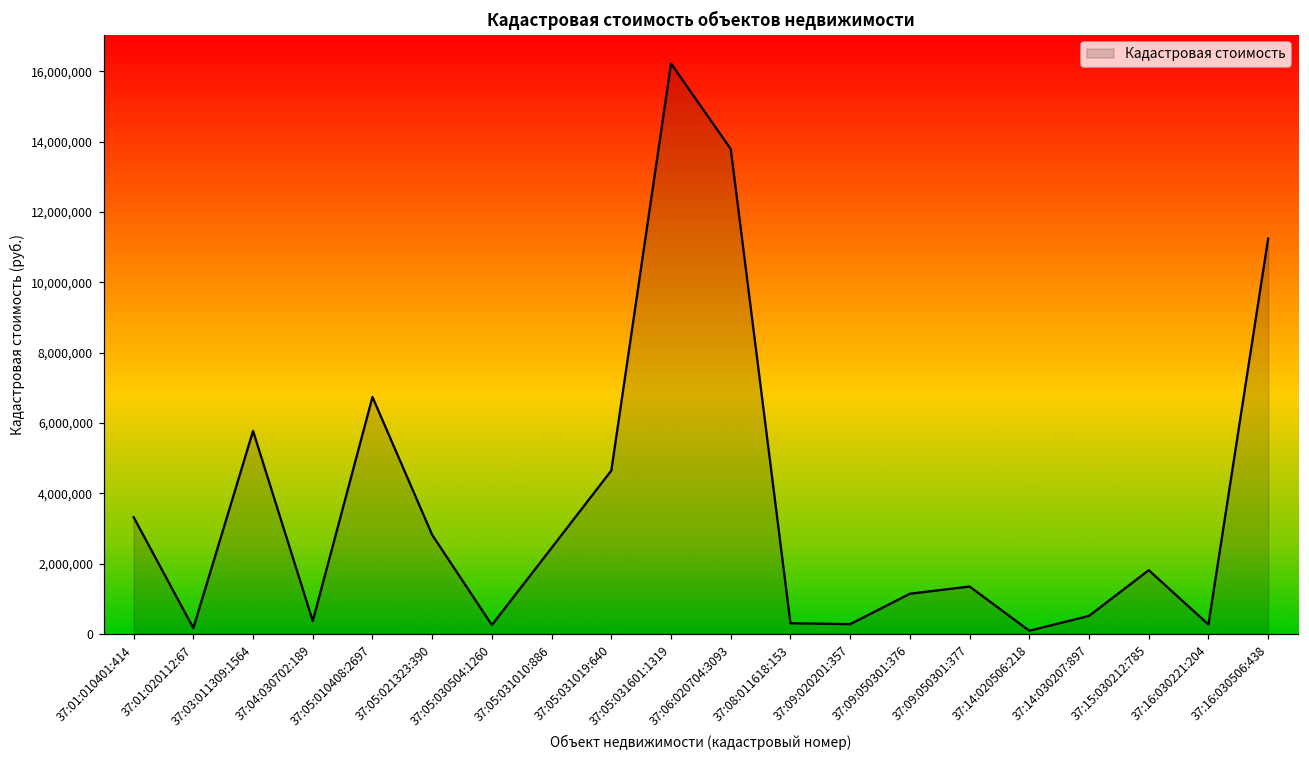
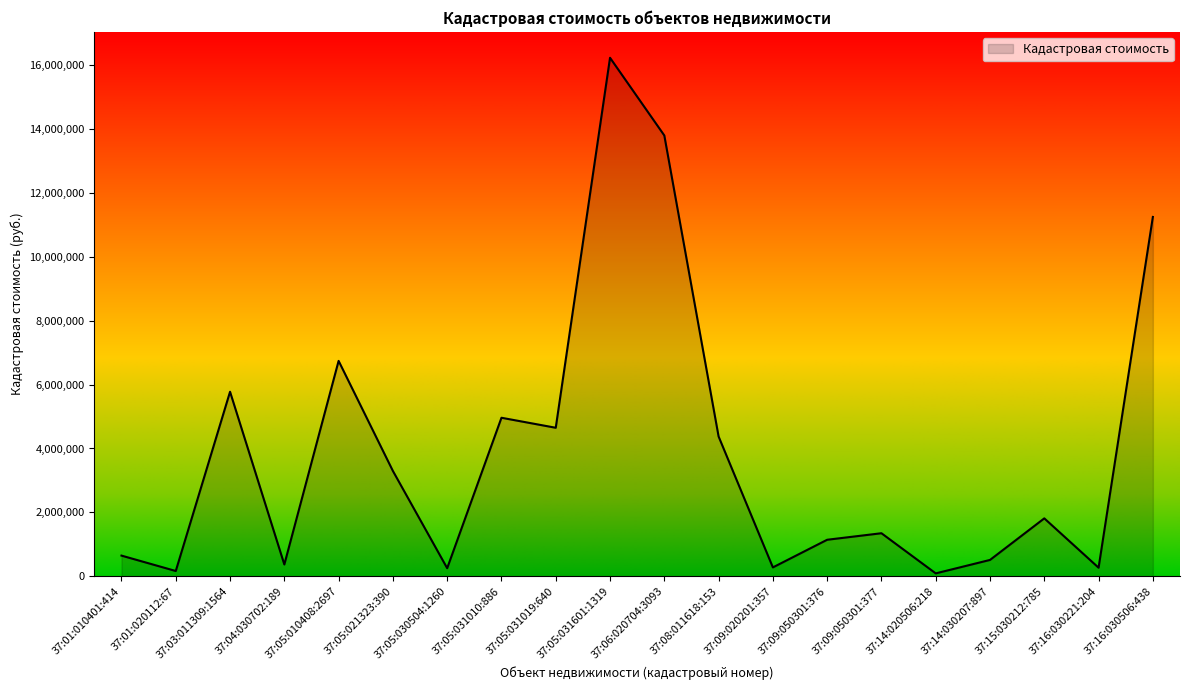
  {
-   "37:01:010401:414": "3,300,000",
+   "37:01:010401:414": "600,000",
    "37:01:020112:67": "200,000",
    "37:03:011309:1564": "5,800,000",
    "37:04:030702:189": "400,000",
    "37:05:010408:2697": "6,700,000",
-   "37:05:021323:390": "2,800,000",
+   "37:05:021323:390": "3,300,000",
    "37:05:030504:1260": "300,000",
-   "37:05:031010:886": "2,400,000",
+   "37:05:031010:886": "5,000,000",
    "37:05:031019:640": "4,600,000",
    "37:05:031601:1319": "16,200,000",
    "37:06:020704:3093": "13,800,000",
-   "37:08:011618:153": "300,000",
+   "37:08:011618:153": "4,400,000",
    "37:09:020201:357": "300,000",
    "37:09:050301:376": "1,100,000",
    "37:09:050301:377": "1,300,000",
    "37:14:020506:218": "100,000",
    "37:14:030207:897": "500,000",
    "37:15:030212:785": "1,800,000",
    "37:16:030221:204": "300,000",
    "37:16:030506:438": "11,200,000"
  }
